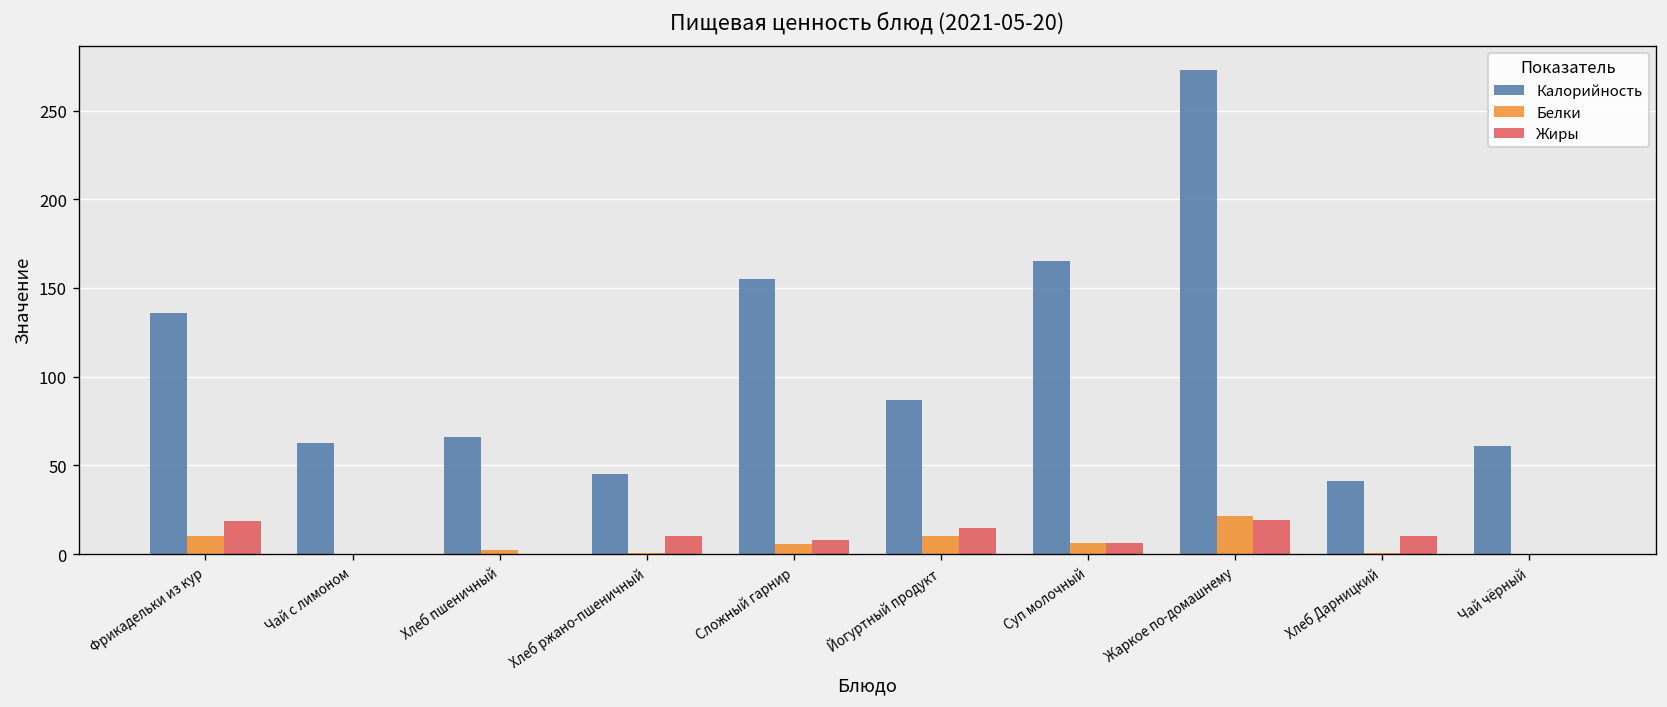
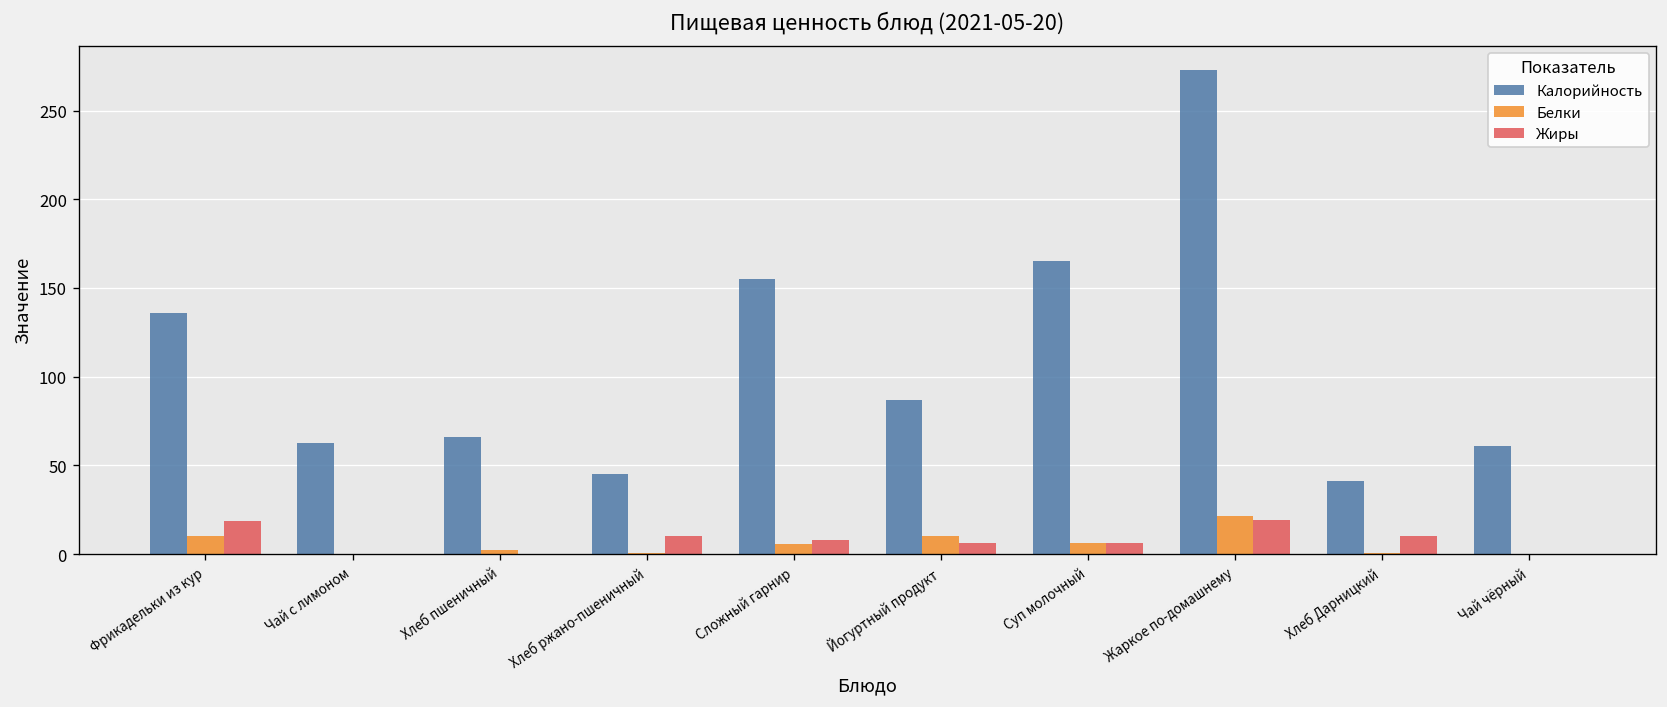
  {
    "Калорийность": {
      "Фрикадельки из кур": 136,
      "Чай с лимоном": 63,
      "Хлеб пшеничный": 66,
      "Хлеб ржано-пшеничный": 45,
      "Сложный гарнир": 155,
      "Йогуртный продукт": 87,
      "Суп молочный": 165,
      "Жаркое по-домашнему": 273,
      "Хлеб Дарницкий": 41,
      "Чай чёрный": 61
    },
    "Белки": {
      "Фрикадельки из кур": 10,
      "Хлеб пшеничный": 2,
      "Сложный гарнир": 6,
      "Йогуртный продукт": 10,
      "Суп молочный": 6,
      "Жаркое по-домашнему": 21
    },
    "Жиры": {
      "Фрикадельки из кур": 19,
      "Чай с лимоном": 0,
      "Хлеб ржано-пшеничный": 10,
      "Сложный гарнир": 8,
-     "Йогуртный продукт": 15,
+     "Йогуртный продукт": 6,
      "Суп молочный": 6,
      "Жаркое по-домашнему": 19,
      "Хлеб Дарницкий": 10,
      "Чай чёрный": 0
    }
  }
